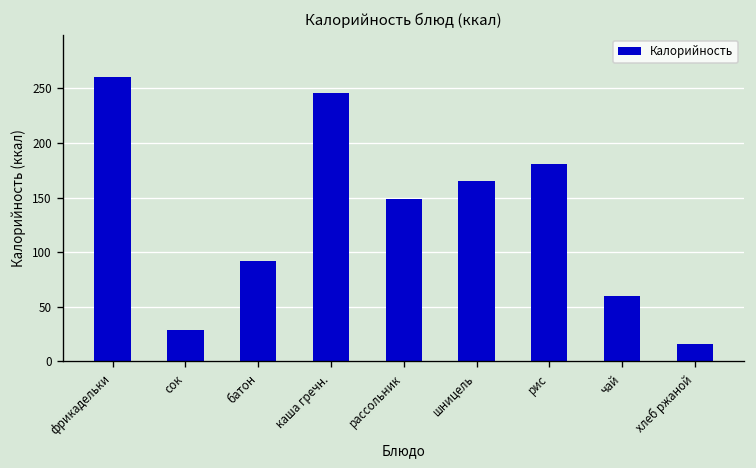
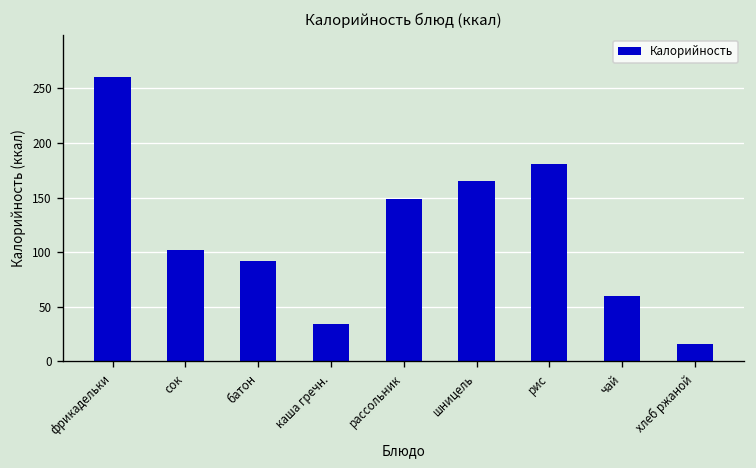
  {
    "фрикадельки": 260,
-   "сок": 30,
+   "сок": 100,
    "батон": 90,
-   "каша гречн.": 250,
+   "каша гречн.": 30,
    "рассольник": 150,
    "шницель": 170,
    "рис": 180,
    "чай": 60,
    "хлеб ржаной": 20
  }
